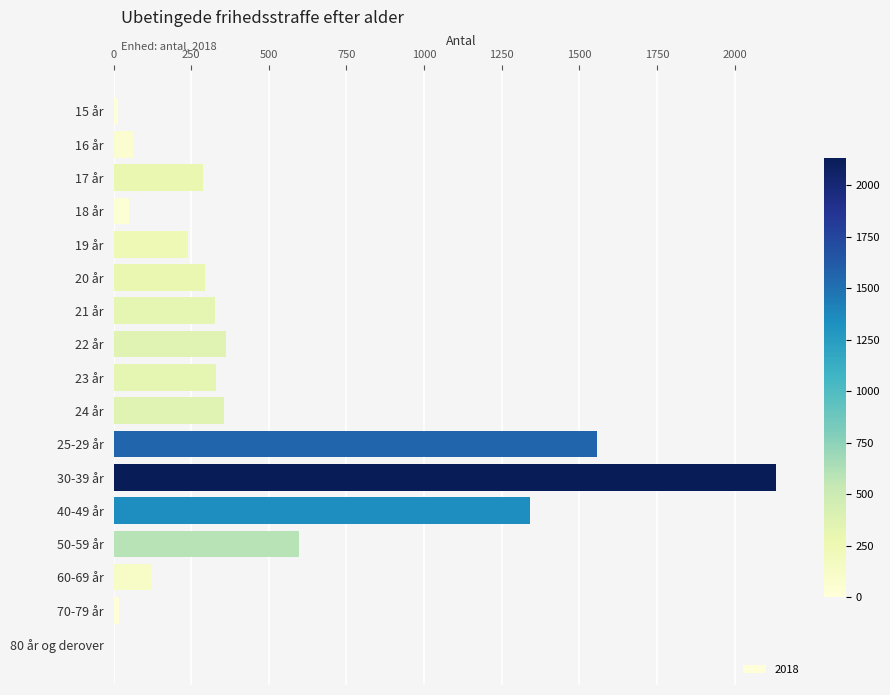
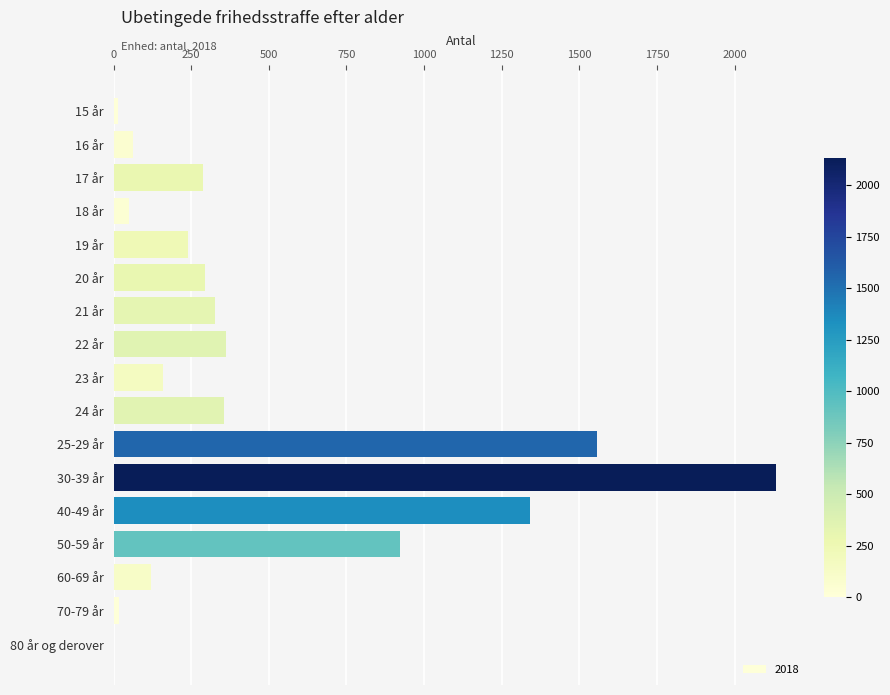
  {
    "15 år": 20,
    "16 år": 60,
    "17 år": 290,
    "18 år": 50,
    "19 år": 240,
    "20 år": 290,
    "21 år": 330,
    "22 år": 360,
-   "23 år": 330,
+   "23 år": 160,
    "24 år": 360,
    "25-29 år": 1560,
    "30-39 år": 2130,
    "40-49 år": 1340,
-   "50-59 år": 600,
+   "50-59 år": 920,
    "60-69 år": 120,
    "70-79 år": 20
  }
